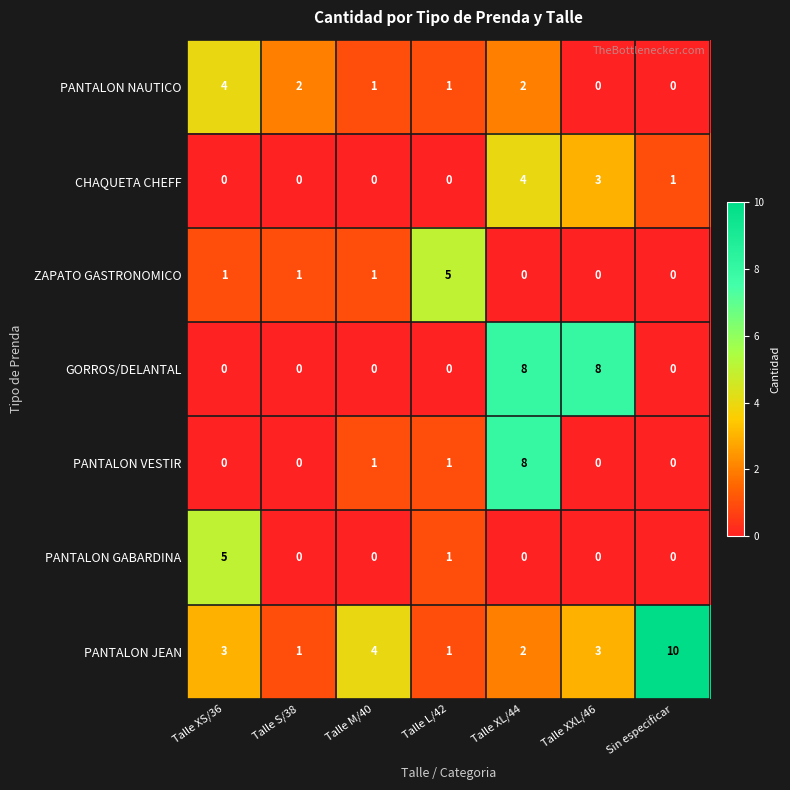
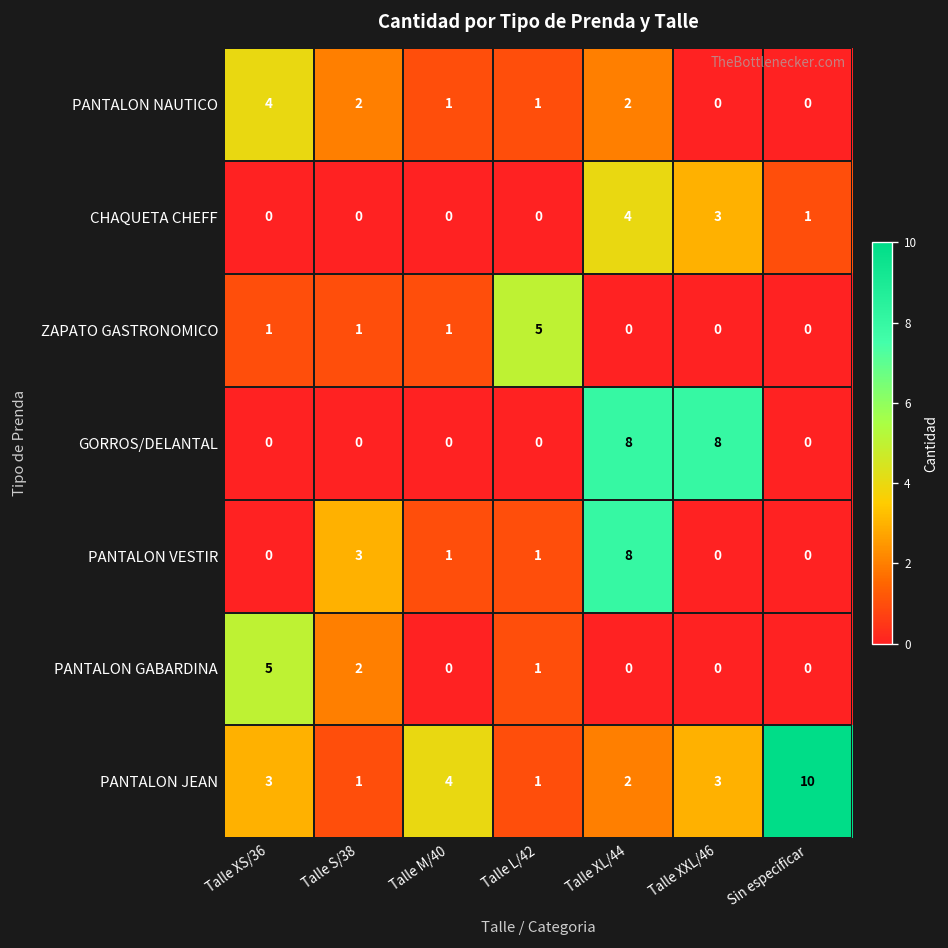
  {
    "PANTALON NAUTICO": {
      "Talle XS/36": 4,
      "Talle S/38": 2,
      "Talle M/40": 1,
      "Talle L/42": 1,
      "Talle XL/44": 2,
      "Talle XXL/46": 0
    },
    "CHAQUETA CHEFF": {
      "Talle XS/36": 0,
      "Talle S/38": 0,
      "Talle M/40": 0,
      "Talle L/42": 0,
      "Talle XL/44": 4,
      "Talle XXL/46": 3,
      "Sin especificar": 1
    },
    "ZAPATO GASTRONOMICO": {
      "Talle XS/36": 1,
      "Talle S/38": 1,
      "Talle M/40": 1,
      "Talle L/42": 5,
      "Talle XL/44": 0,
      "Talle XXL/46": 0,
      "Sin especificar": 0
    },
    "GORROS/DELANTAL": {
      "Talle XS/36": 0,
      "Talle S/38": 0,
      "Talle M/40": 0,
      "Talle L/42": 0,
      "Talle XL/44": 8,
      "Talle XXL/46": 8,
      "Sin especificar": 0
    },
    "PANTALON VESTIR": {
      "Talle XS/36": 0,
-     "Talle S/38": 0,
+     "Talle S/38": 3,
      "Talle M/40": 1,
      "Talle L/42": 1,
      "Talle XL/44": 8,
      "Talle XXL/46": 0,
      "Sin especificar": 0
    },
    "PANTALON GABARDINA": {
      "Talle XS/36": 5,
-     "Talle S/38": 0,
+     "Talle S/38": 2,
      "Talle M/40": 0,
      "Talle L/42": 1,
      "Talle XL/44": 0,
      "Talle XXL/46": 0,
      "Sin especificar": 0
    },
    "PANTALON JEAN": {
      "Talle XS/36": 3,
      "Talle S/38": 1,
      "Talle M/40": 4,
      "Talle L/42": 1,
      "Talle XL/44": 2,
      "Talle XXL/46": 3,
      "Sin especificar": 10
    }
  }
